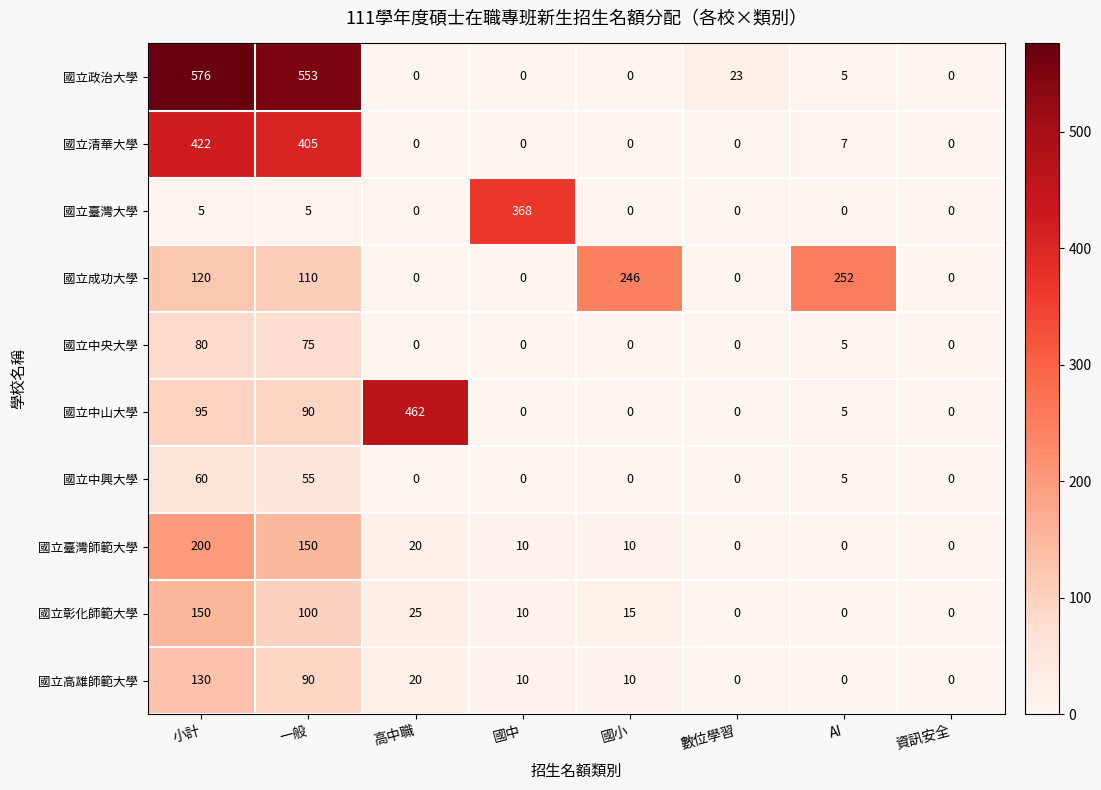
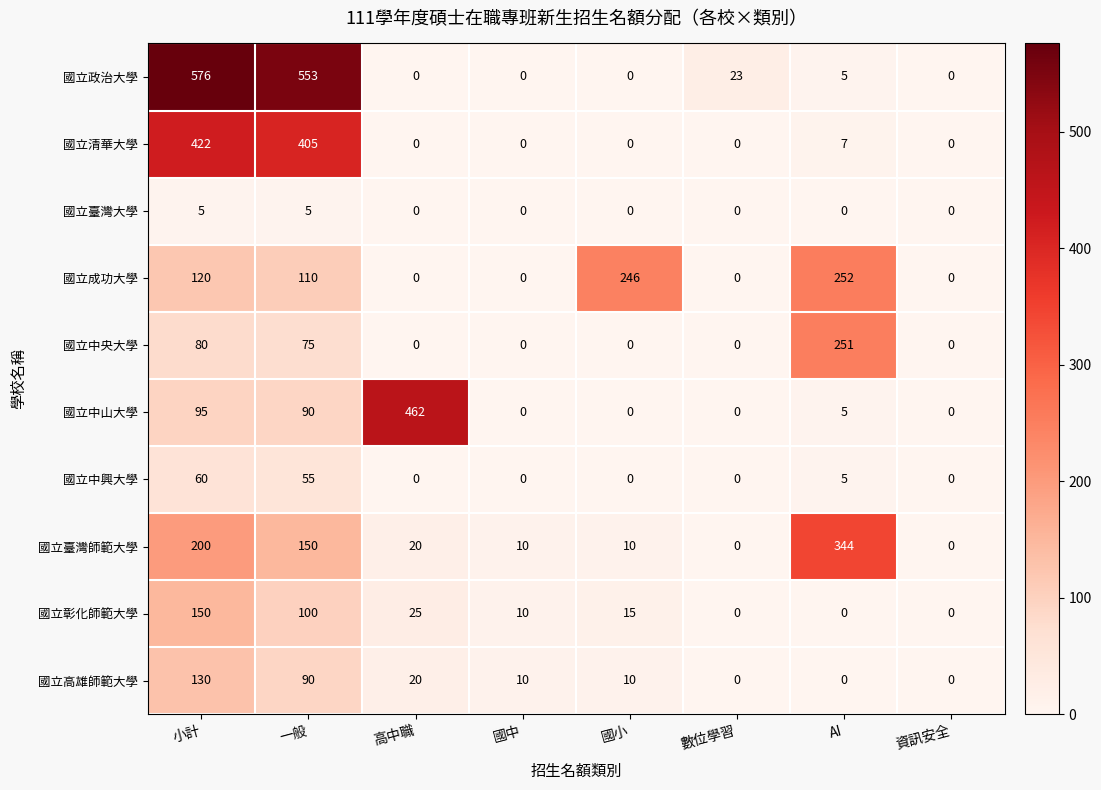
  {
    "國立政治大學": {
      "小計": 576,
      "一般": 553,
      "高中職": 0,
      "國中": 0,
      "國小": 0,
      "數位學習": 23,
      "AI": 5,
      "資訊安全": 0
    },
    "國立清華大學": {
      "小計": 422,
      "一般": 405,
      "高中職": 0,
      "國中": 0,
      "國小": 0,
      "數位學習": 0,
      "AI": 7,
      "資訊安全": 0
    },
    "國立臺灣大學": {
      "小計": 5,
      "一般": 5,
      "高中職": 0,
-     "國中": 368,
+     "國中": 0,
      "國小": 0,
      "數位學習": 0,
      "AI": 0,
      "資訊安全": 0
    },
    "國立成功大學": {
      "小計": 120,
      "一般": 110,
      "高中職": 0,
      "國中": 0,
      "國小": 246,
      "數位學習": 0,
      "AI": 252,
      "資訊安全": 0
    },
    "國立中央大學": {
      "小計": 80,
      "一般": 75,
      "高中職": 0,
      "國中": 0,
      "國小": 0,
      "數位學習": 0,
-     "AI": 5,
+     "AI": 251,
      "資訊安全": 0
    },
    "國立中山大學": {
      "小計": 95,
      "一般": 90,
      "高中職": 462,
      "國中": 0,
      "國小": 0,
      "數位學習": 0,
      "AI": 5,
      "資訊安全": 0
    },
    "國立中興大學": {
      "小計": 60,
      "一般": 55,
      "高中職": 0,
      "國中": 0,
      "國小": 0,
      "數位學習": 0,
      "AI": 5,
      "資訊安全": 0
    },
    "國立臺灣師範大學": {
      "小計": 200,
      "一般": 150,
      "高中職": 20,
      "國中": 10,
      "國小": 10,
      "數位學習": 0,
-     "AI": 0,
+     "AI": 344,
      "資訊安全": 0
    },
    "國立彰化師範大學": {
      "小計": 150,
      "一般": 100,
      "高中職": 25,
      "國中": 10,
      "國小": 15,
      "數位學習": 0,
      "AI": 0,
      "資訊安全": 0
    },
    "國立高雄師範大學": {
      "小計": 130,
      "一般": 90,
      "高中職": 20,
      "國中": 10,
      "國小": 10,
      "數位學習": 0,
      "AI": 0,
      "資訊安全": 0
    }
  }
